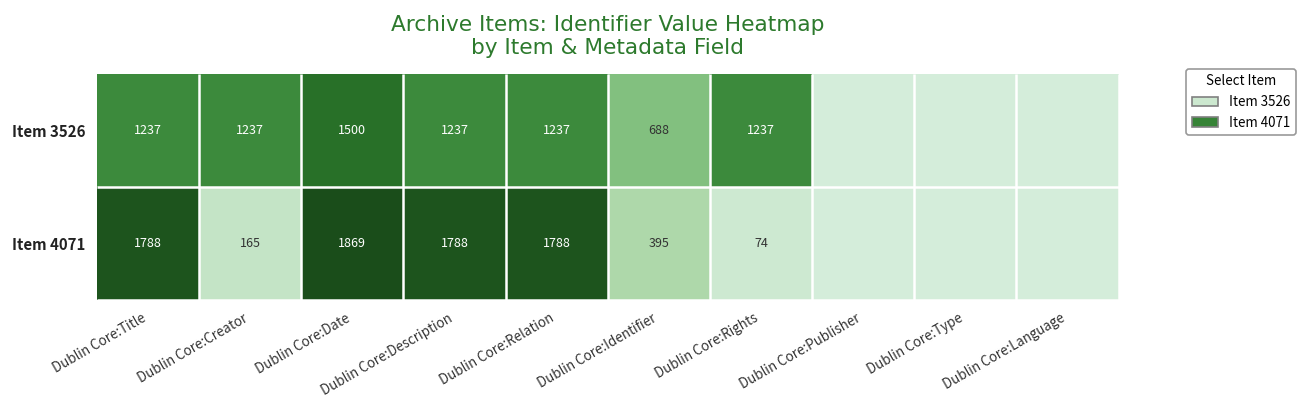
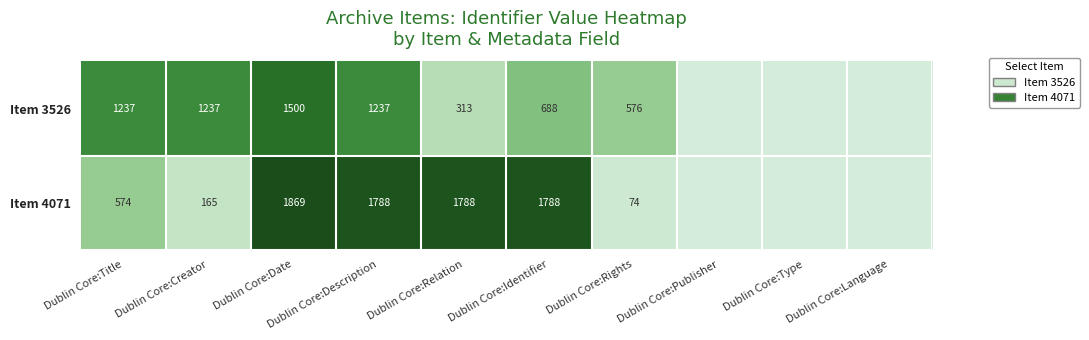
  {
    "Item 3526": {
      "Dublin Core:Title": 1237,
      "Dublin Core:Creator": 1237,
      "Dublin Core:Date": 1500,
      "Dublin Core:Description": 1237,
-     "Dublin Core:Relation": 1237,
+     "Dublin Core:Relation": 313,
      "Dublin Core:Identifier": 688,
-     "Dublin Core:Rights": 1237
+     "Dublin Core:Rights": 576
    },
    "Item 4071": {
-     "Dublin Core:Title": 1788,
+     "Dublin Core:Title": 574,
      "Dublin Core:Creator": 165,
      "Dublin Core:Date": 1869,
      "Dublin Core:Description": 1788,
      "Dublin Core:Relation": 1788,
-     "Dublin Core:Identifier": 395,
+     "Dublin Core:Identifier": 1788,
      "Dublin Core:Rights": 74
    }
  }
